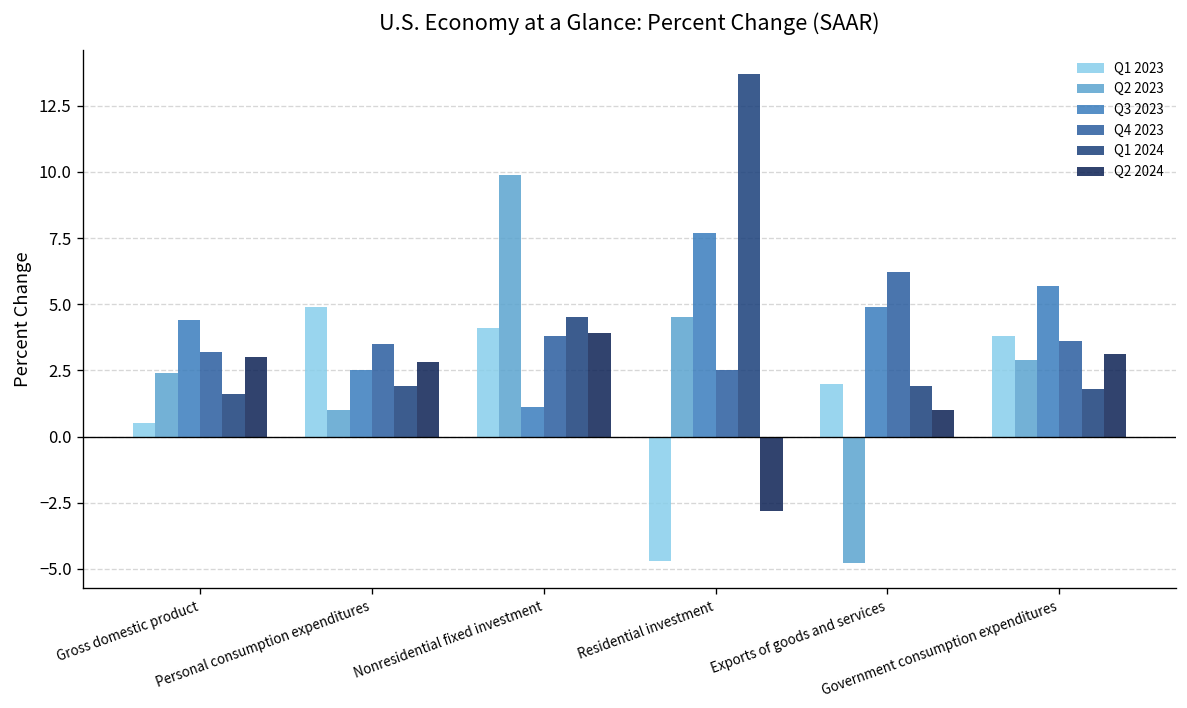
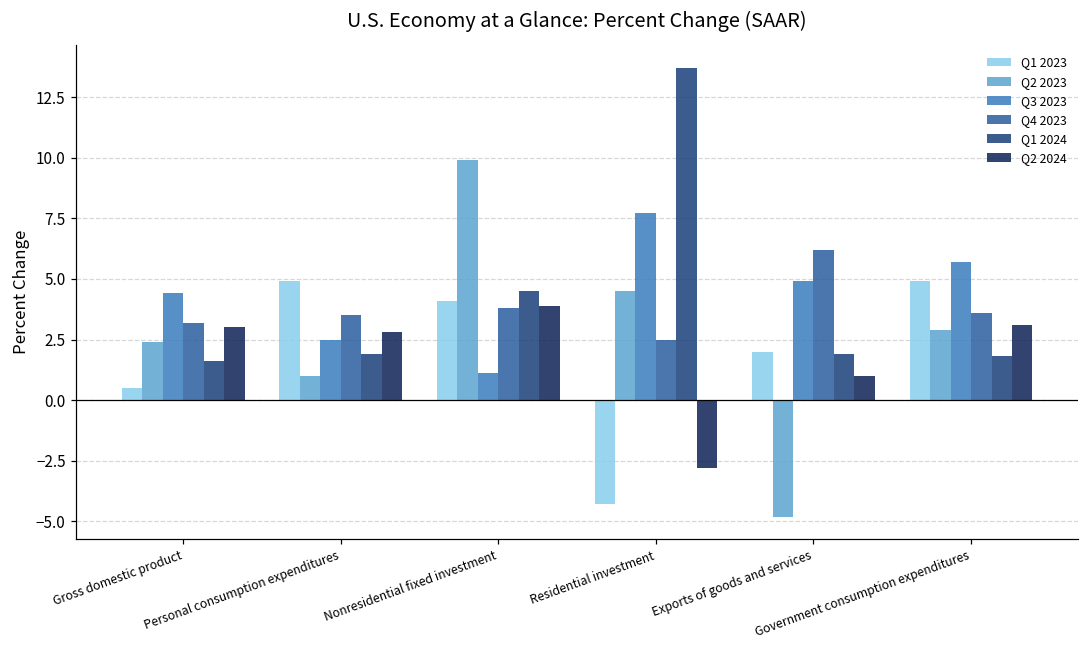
  {
    "Q1 2023": {
      "Gross domestic product": 0.5,
      "Personal consumption expenditures": 4.9,
      "Nonresidential fixed investment": 4.1,
-     "Residential investment": -4.7,
+     "Residential investment": -4.3,
      "Exports of goods and services": 2.0,
-     "Government consumption expenditures": 3.8
+     "Government consumption expenditures": 4.9
    }
  }
